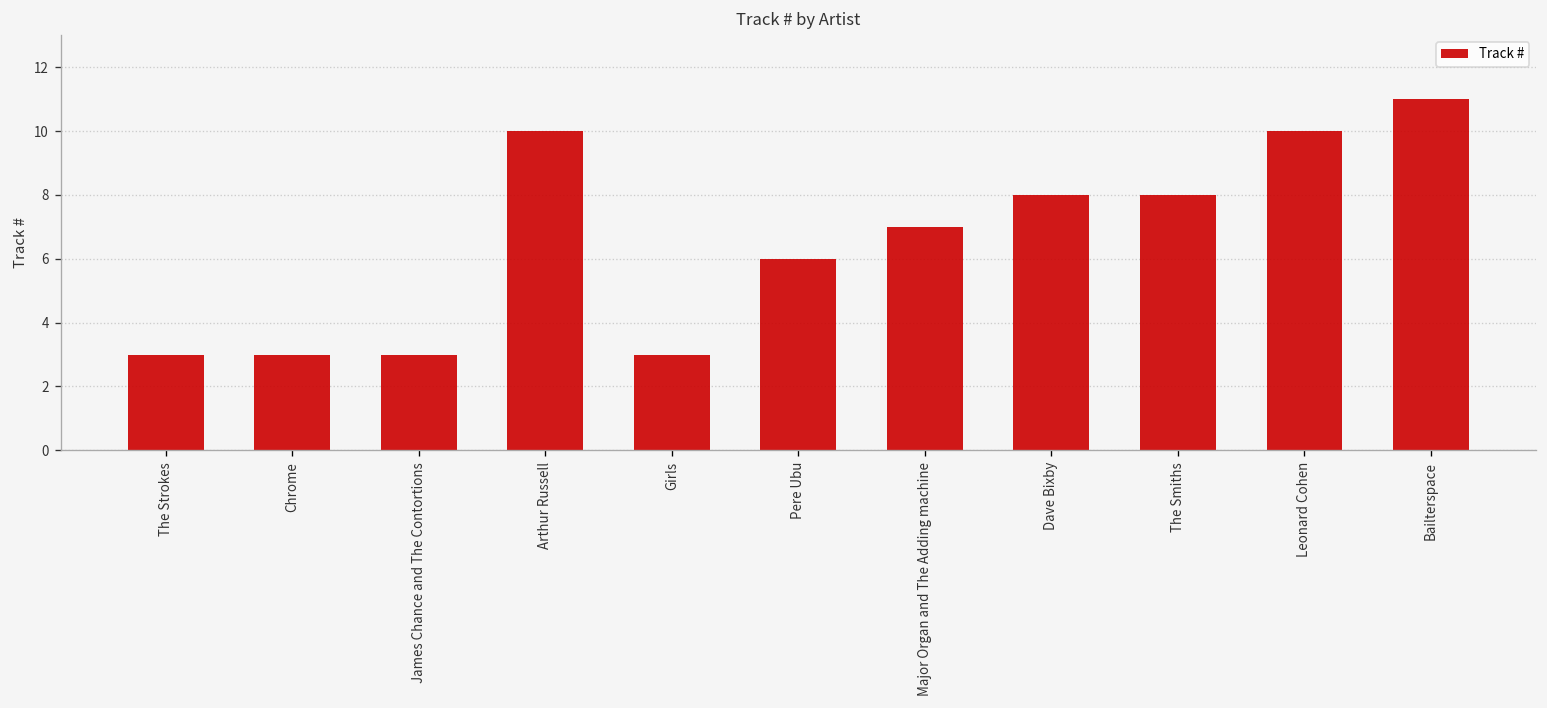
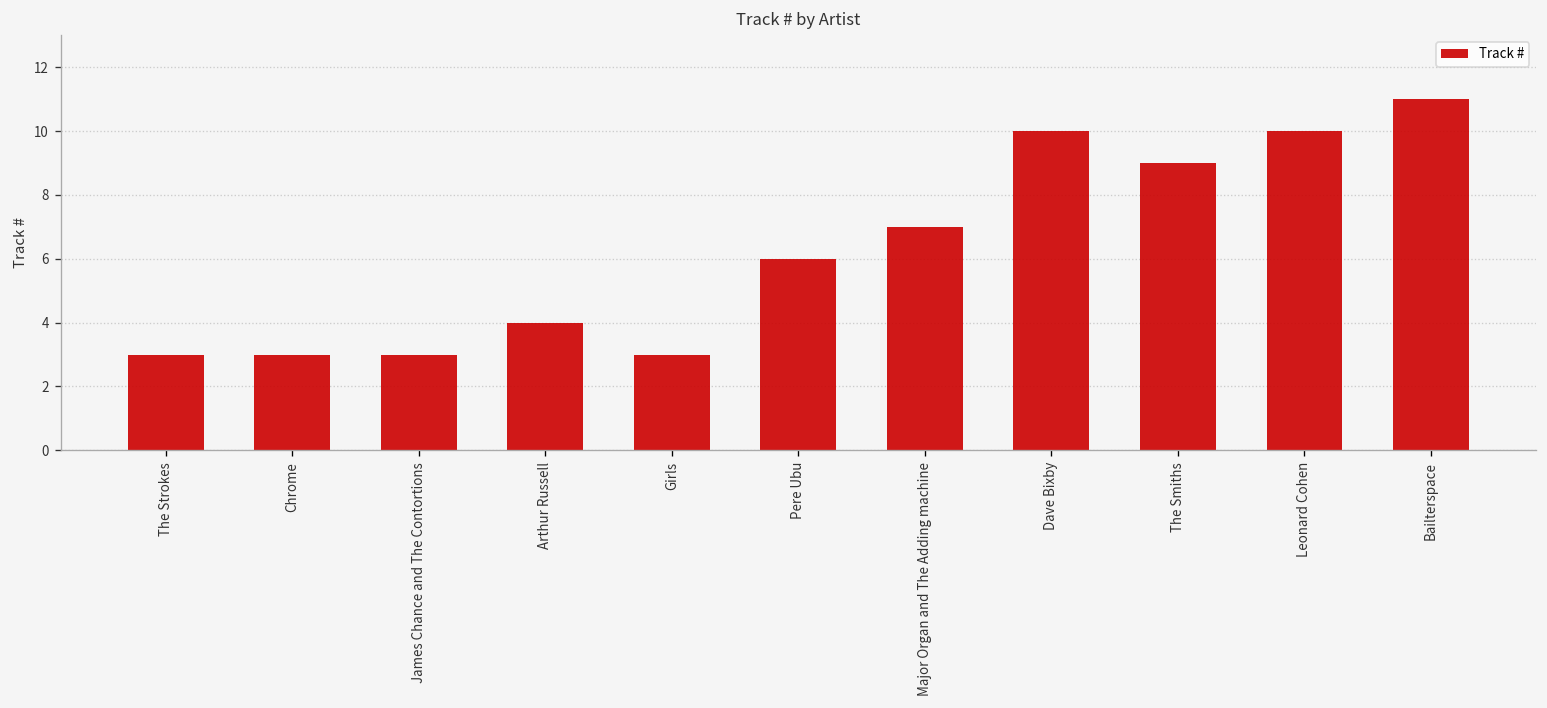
  {
    "The Strokes": 3,
    "Chrome": 3,
    "James Chance and The Contortions": 3,
-   "Arthur Russell": 10,
+   "Arthur Russell": 4,
    "Girls": 3,
    "Pere Ubu": 6,
    "Major Organ and The Adding machine": 7,
-   "Dave Bixby": 8,
-   "The Smiths": 8,
+   "Dave Bixby": 10,
+   "The Smiths": 9,
    "Leonard Cohen": 10,
    "Bailterspace": 11
  }
